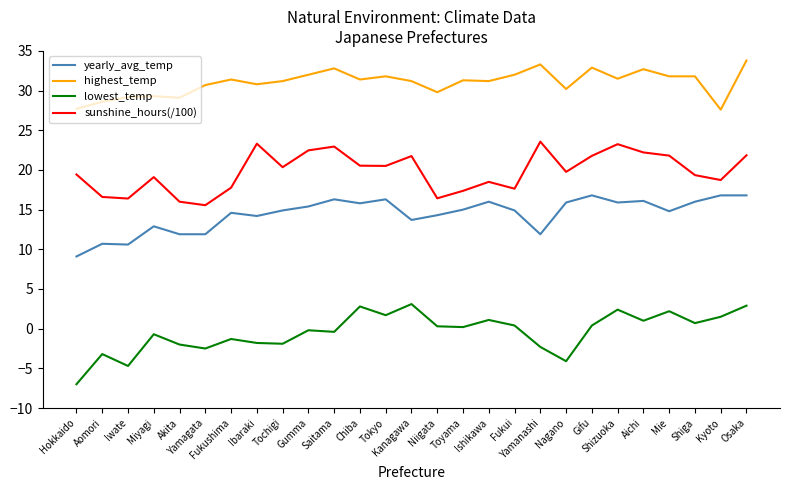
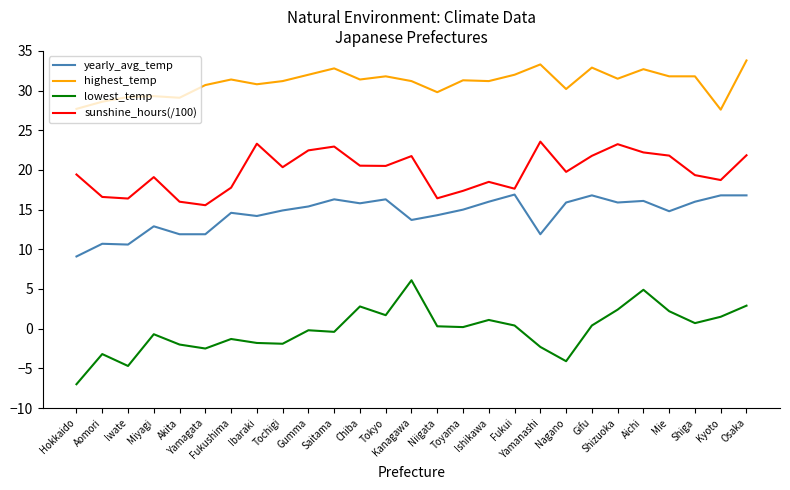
  {
    "yearly_avg_temp": {
      "Hokkaido": 9,
      "Aomori": 11,
      "Iwate": 11,
      "Miyagi": 13,
      "Akita": 12,
      "Yamagata": 12,
      "Fukushima": 15,
      "Ibaraki": 14,
      "Tochigi": 15,
      "Gumma": 15,
      "Saitama": 16,
      "Chiba": 16,
      "Tokyo": 16,
      "Kanagawa": 14,
      "Niigata": 14,
      "Toyama": 15,
      "Ishikawa": 16,
-     "Fukui": 15,
+     "Fukui": 17,
      "Yamanashi": 12,
      "Nagano": 16,
      "Gifu": 17,
      "Shizuoka": 16,
      "Aichi": 16,
      "Mie": 15,
      "Shiga": 16,
      "Kyoto": 17,
      "Osaka": 17
    },
    "highest_temp": {
      "Yamagata": 31,
      "Fukushima": 31,
      "Ibaraki": 31,
      "Tochigi": 31,
      "Gumma": 32,
      "Saitama": 33,
      "Chiba": 31,
      "Tokyo": 32,
      "Kanagawa": 31,
      "Niigata": 30,
      "Toyama": 31,
      "Ishikawa": 31,
      "Fukui": 32,
      "Yamanashi": 33,
      "Nagano": 30,
      "Gifu": 33,
      "Shizuoka": 32,
      "Aichi": 33,
      "Mie": 32,
      "Shiga": 32,
      "Kyoto": 28,
      "Osaka": 34
    },
    "lowest_temp": {
      "Hokkaido": -7,
      "Aomori": -3,
      "Iwate": -5,
      "Miyagi": -1,
      "Akita": -2,
      "Yamagata": -3,
      "Fukushima": -1,
      "Ibaraki": -2,
      "Tochigi": -2,
      "Gumma": 0,
      "Saitama": 0,
      "Chiba": 3,
      "Tokyo": 2,
-     "Kanagawa": 3,
+     "Kanagawa": 6,
      "Niigata": 0,
      "Toyama": 0,
      "Ishikawa": 1,
      "Fukui": 0,
      "Yamanashi": -2,
      "Nagano": -4,
      "Gifu": 0,
      "Shizuoka": 2,
-     "Aichi": 1,
+     "Aichi": 5,
      "Mie": 2,
      "Shiga": 1,
      "Kyoto": 2,
      "Osaka": 3
    },
    "sunshine_hours(/100)": {
      "Hokkaido": 19,
      "Aomori": 17,
      "Iwate": 16,
      "Miyagi": 19,
      "Akita": 16,
      "Yamagata": 16,
      "Fukushima": 18,
      "Ibaraki": 23,
      "Tochigi": 20,
      "Gumma": 22,
      "Saitama": 23,
      "Chiba": 21,
      "Tokyo": 21,
      "Kanagawa": 22,
      "Niigata": 16,
      "Toyama": 17,
      "Ishikawa": 19,
      "Fukui": 18,
      "Yamanashi": 24,
      "Nagano": 20,
      "Gifu": 22,
      "Shizuoka": 23,
      "Aichi": 22,
      "Mie": 22,
      "Shiga": 19,
      "Kyoto": 19,
      "Osaka": 22
    }
  }
